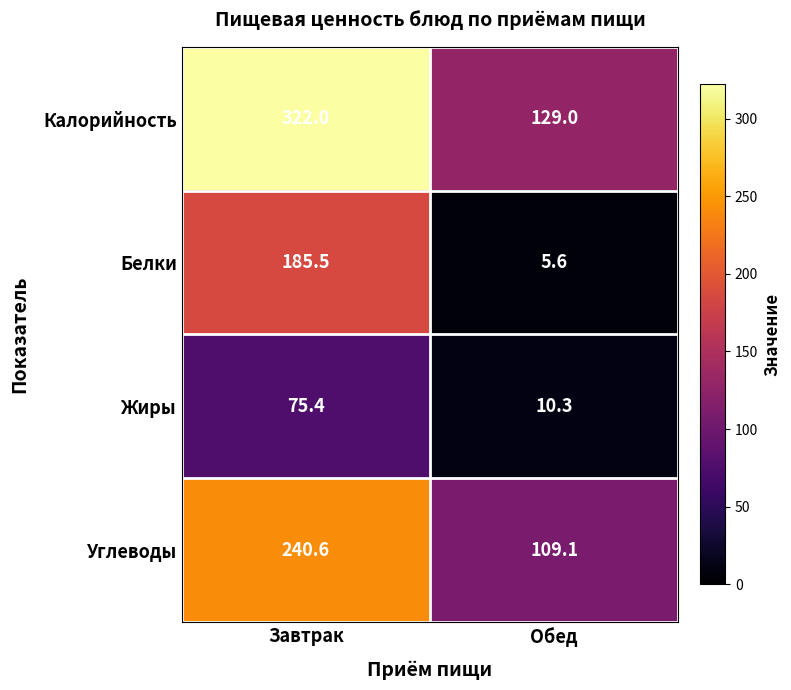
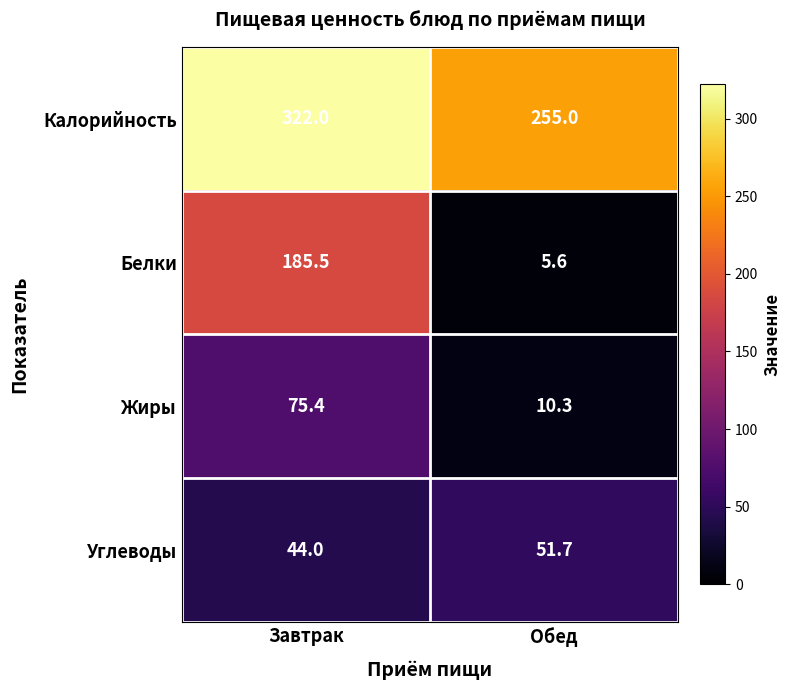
  {
    "Калорийность": {
      "Завтрак": 322.0,
-     "Обед": 129.0
+     "Обед": 255.0
    },
    "Белки": {
      "Завтрак": 185.5,
      "Обед": 5.6
    },
    "Жиры": {
      "Завтрак": 75.4,
      "Обед": 10.3
    },
    "Углеводы": {
-     "Завтрак": 240.6,
-     "Обед": 109.1
+     "Завтрак": 44.0,
+     "Обед": 51.7
    }
  }
